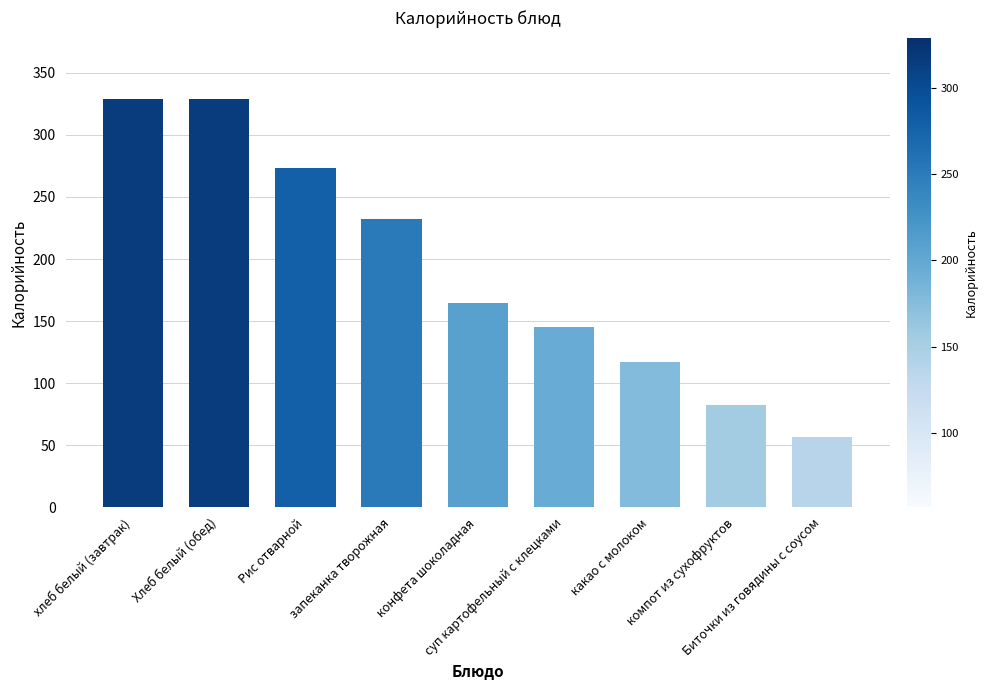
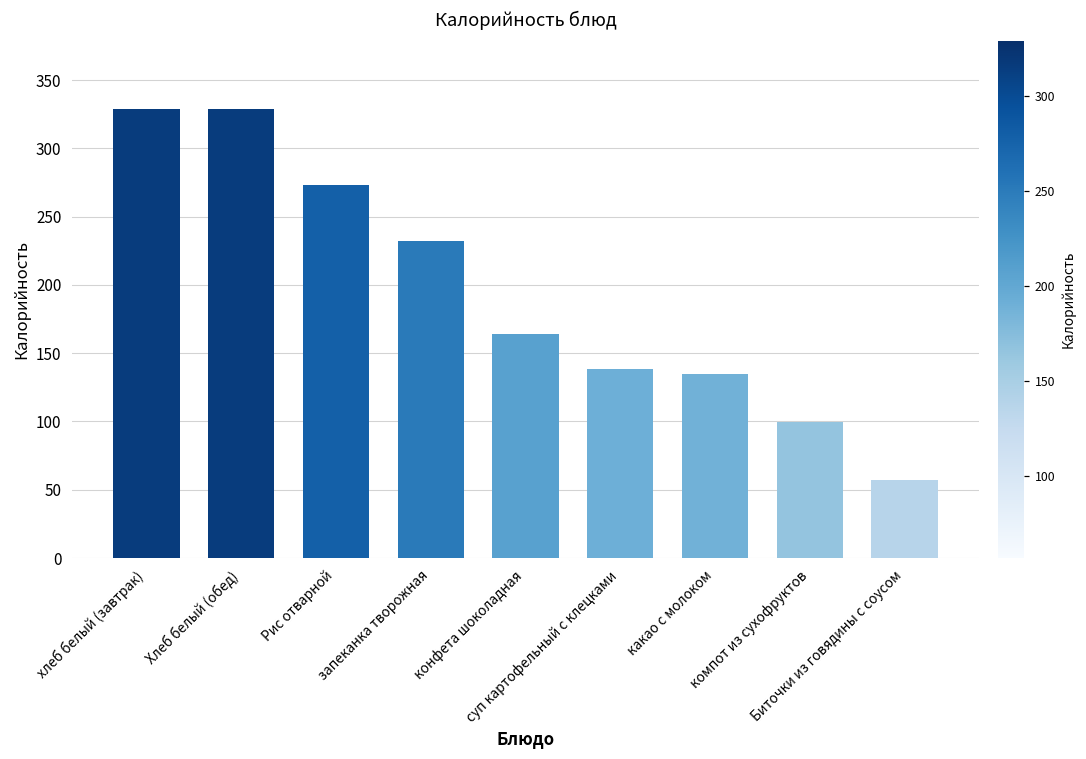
  {
    "хлеб белый (завтрак)": 329,
    "Хлеб белый (обед)": 329,
    "Рис отварной": 273,
    "запеканка творожная": 232,
    "конфета шоколадная": 164,
-   "суп картофельный с клецками": 145,
-   "какао с молоком": 117,
-   "компот из сухофруктов": 83,
+   "суп картофельный с клецками": 138,
+   "какао с молоком": 135,
+   "компот из сухофруктов": 100,
    "Биточки из говядины с соусом": 57
  }
